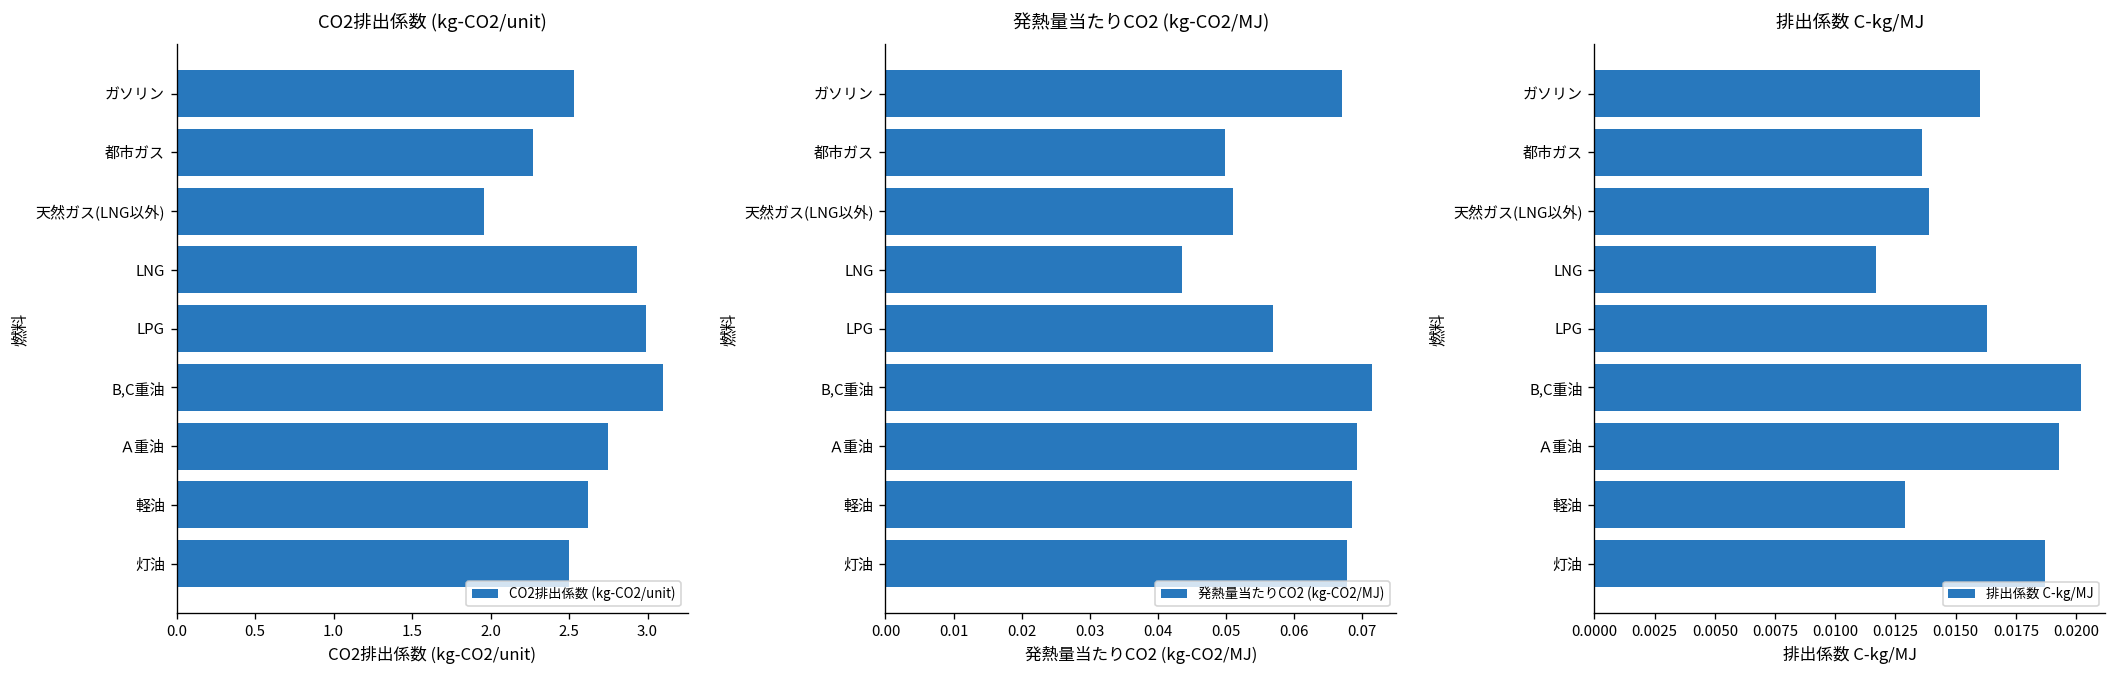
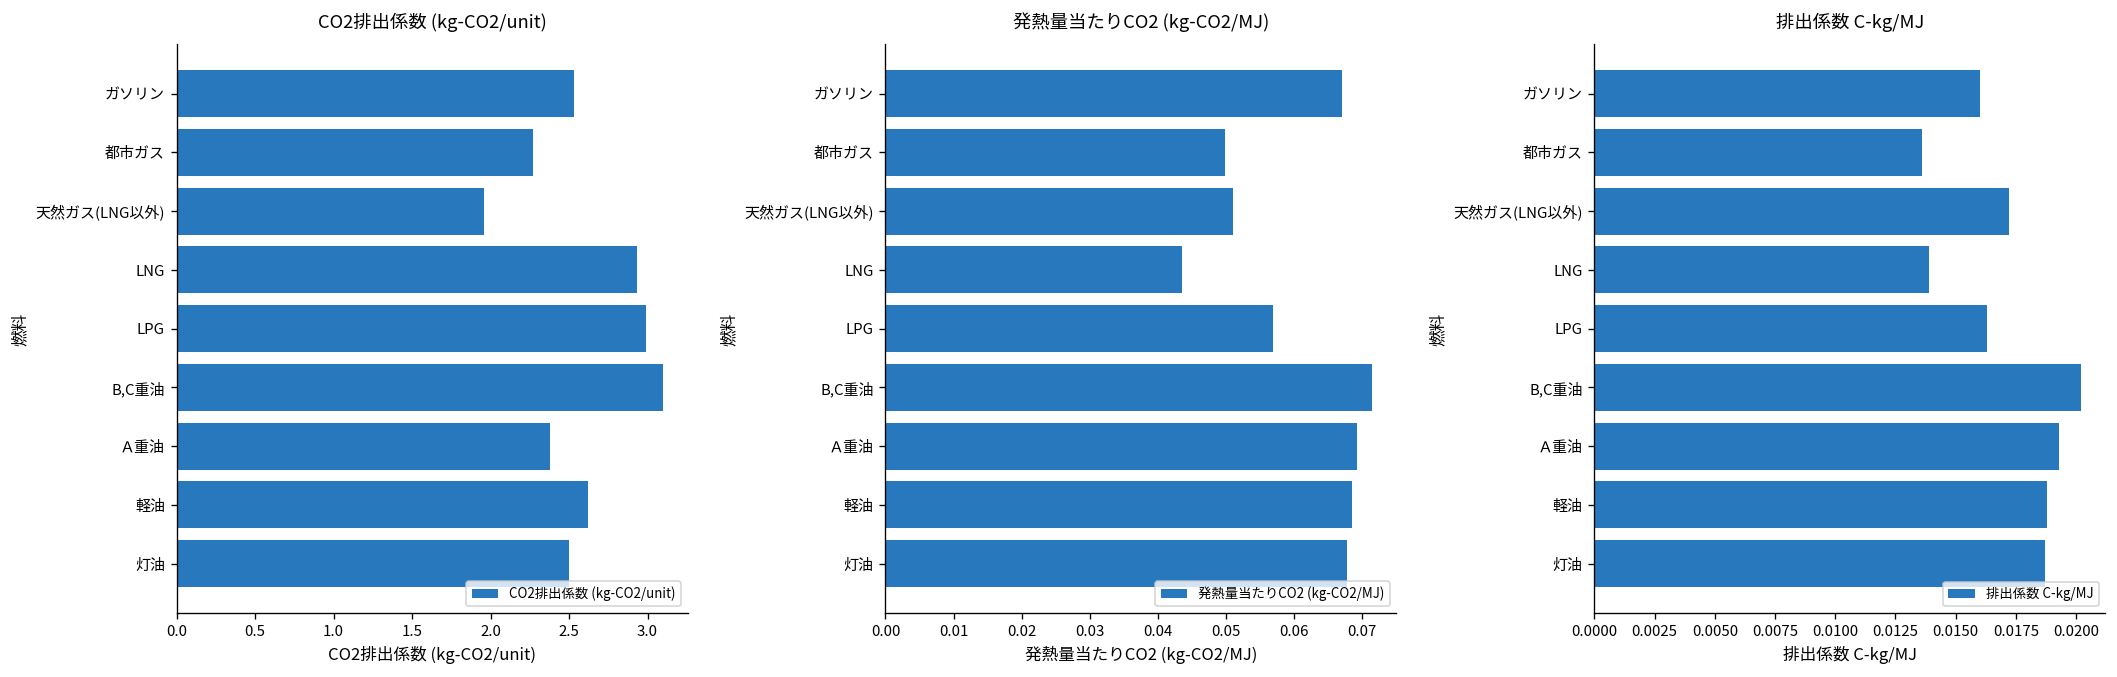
  {
    "CO2排出係数 (kg-CO2/unit)": {
      "ガソリン": 2.53,
      "都市ガス": 2.27,
      "天然ガス(LNG以外)": 1.96,
      "LNG": 2.93,
      "LPG": 2.99,
      "B,C重油": 3.10,
-     "Ａ重油": 2.75,
+     "Ａ重油": 2.38,
      "軽油": 2.62,
      "灯油": 2.50
    },
    "発熱量当たりCO2 (kg-CO2/MJ)": {
      "ガソリン": 0.067,
      "都市ガス": 0.050,
      "天然ガス(LNG以外)": 0.051,
      "LNG": 0.044,
      "LPG": 0.057,
      "B,C重油": 0.072,
      "Ａ重油": 0.069,
      "軽油": 0.069,
      "灯油": 0.068
    },
    "排出係数 C-kg/MJ": {
      "ガソリン": 0.0160,
      "都市ガス": 0.0136,
-     "天然ガス(LNG以外)": 0.0139,
-     "LNG": 0.0117,
+     "天然ガス(LNG以外)": 0.0172,
+     "LNG": 0.0139,
      "LPG": 0.0163,
      "B,C重油": 0.0202,
      "Ａ重油": 0.0193,
-     "軽油": 0.0129,
+     "軽油": 0.0188,
      "灯油": 0.0187
    }
  }
